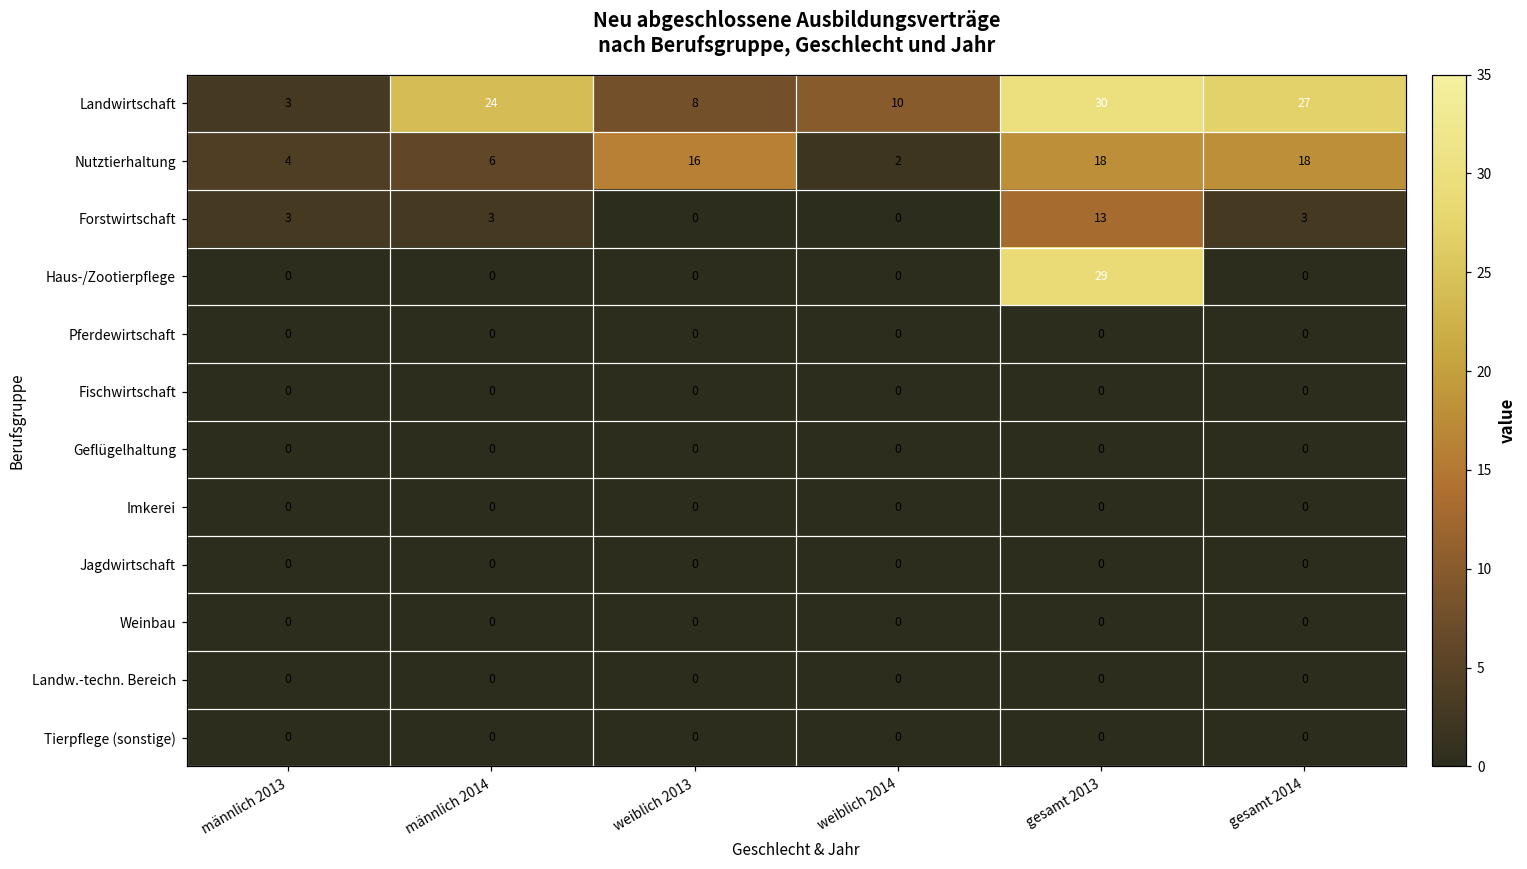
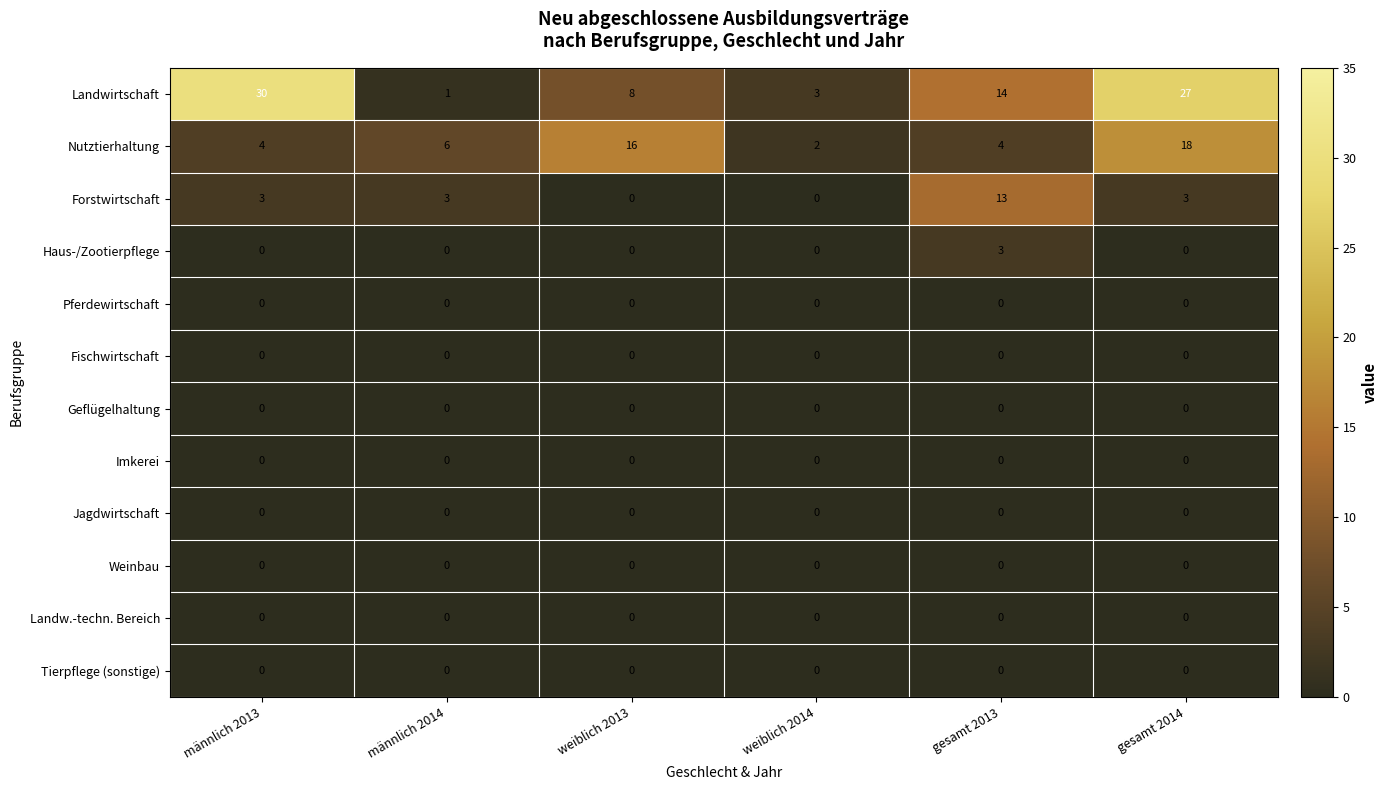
  {
    "Landwirtschaft": {
-     "männlich 2013": 3,
-     "männlich 2014": 24,
+     "männlich 2013": 30,
+     "männlich 2014": 1,
      "weiblich 2013": 8,
-     "weiblich 2014": 10,
-     "gesamt 2013": 30,
+     "weiblich 2014": 3,
+     "gesamt 2013": 14,
      "gesamt 2014": 27
    },
    "Nutztierhaltung": {
      "männlich 2013": 4,
      "männlich 2014": 6,
      "weiblich 2013": 16,
      "weiblich 2014": 2,
-     "gesamt 2013": 18,
+     "gesamt 2013": 4,
      "gesamt 2014": 18
    },
    "Forstwirtschaft": {
      "männlich 2013": 3,
      "männlich 2014": 3,
      "gesamt 2013": 13,
      "gesamt 2014": 3
    },
    "Haus-/Zootierpflege": {
-     "gesamt 2013": 29
+     "gesamt 2013": 3
    }
  }
